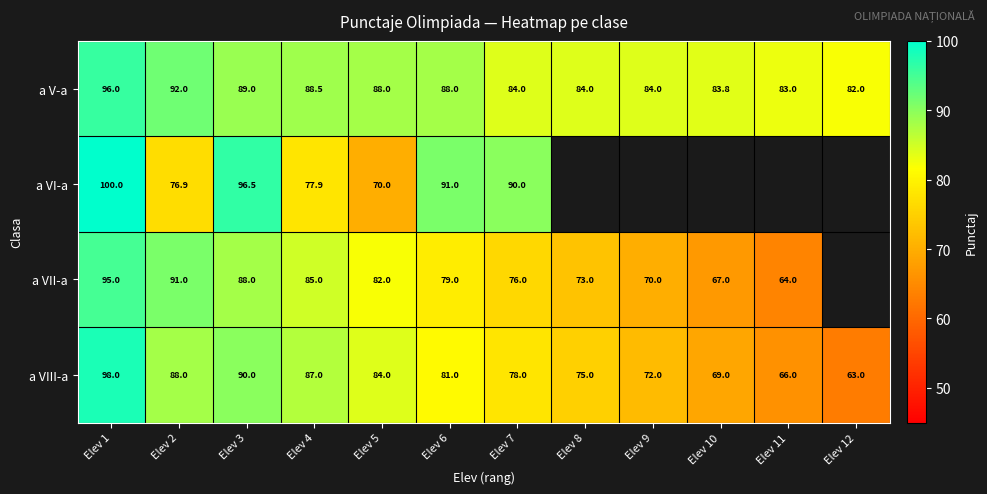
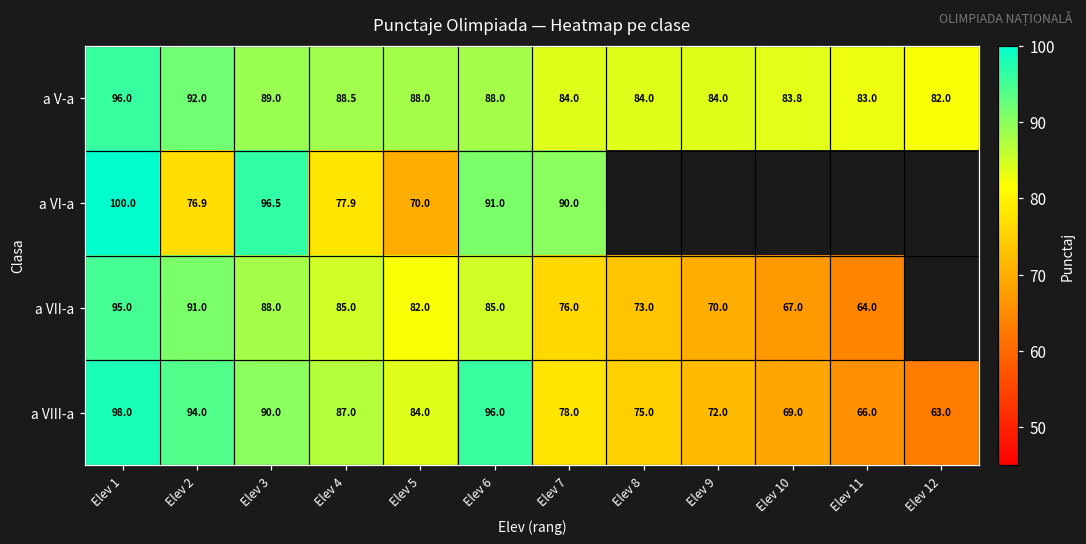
  {
    "a V-a": {
      "Elev 1": 96.0,
      "Elev 2": 92.0,
      "Elev 3": 89.0,
      "Elev 4": 88.5,
      "Elev 5": 88.0,
      "Elev 6": 88.0,
      "Elev 7": 84.0,
      "Elev 8": 84.0,
      "Elev 9": 84.0,
      "Elev 10": 83.8,
      "Elev 11": 83.0,
      "Elev 12": 82.0
    },
    "a VI-a": {
      "Elev 1": 100.0,
      "Elev 2": 76.9,
      "Elev 3": 96.5,
      "Elev 4": 77.9,
      "Elev 5": 70.0,
      "Elev 6": 91.0,
      "Elev 7": 90.0
    },
    "a VII-a": {
      "Elev 1": 95.0,
      "Elev 2": 91.0,
      "Elev 3": 88.0,
      "Elev 4": 85.0,
      "Elev 5": 82.0,
-     "Elev 6": 79.0,
+     "Elev 6": 85.0,
      "Elev 7": 76.0,
      "Elev 8": 73.0,
      "Elev 9": 70.0,
      "Elev 10": 67.0,
      "Elev 11": 64.0
    },
    "a VIII-a": {
      "Elev 1": 98.0,
-     "Elev 2": 88.0,
+     "Elev 2": 94.0,
      "Elev 3": 90.0,
      "Elev 4": 87.0,
      "Elev 5": 84.0,
-     "Elev 6": 81.0,
+     "Elev 6": 96.0,
      "Elev 7": 78.0,
      "Elev 8": 75.0,
      "Elev 9": 72.0,
      "Elev 10": 69.0,
      "Elev 11": 66.0,
      "Elev 12": 63.0
    }
  }
